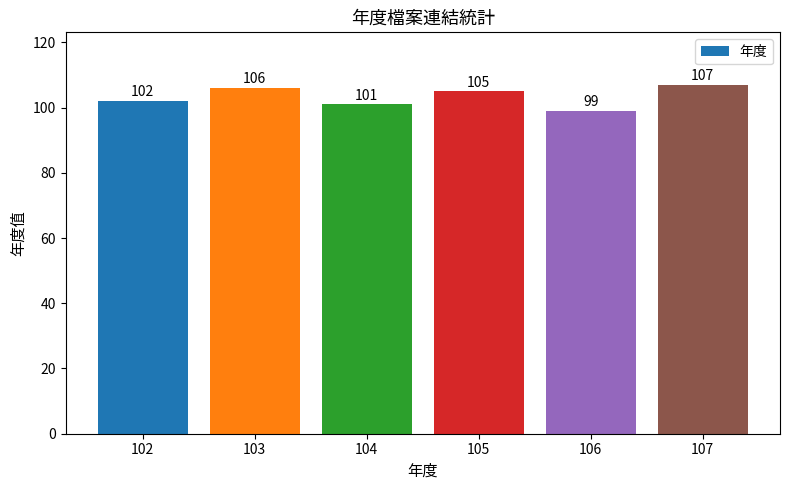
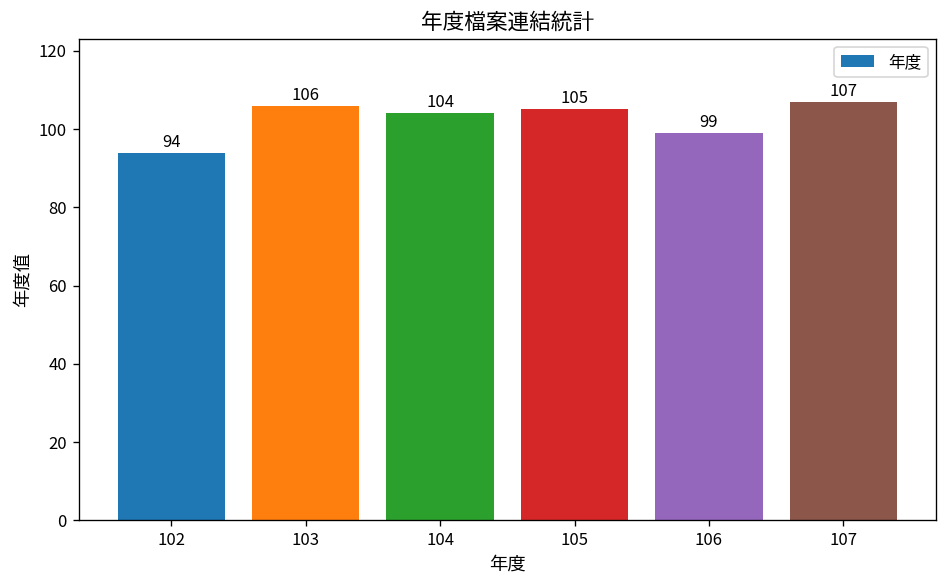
  {
-   "102": 102,
+   "102": 94,
    "103": 106,
-   "104": 101,
+   "104": 104,
    "105": 105,
    "106": 99,
    "107": 107
  }
